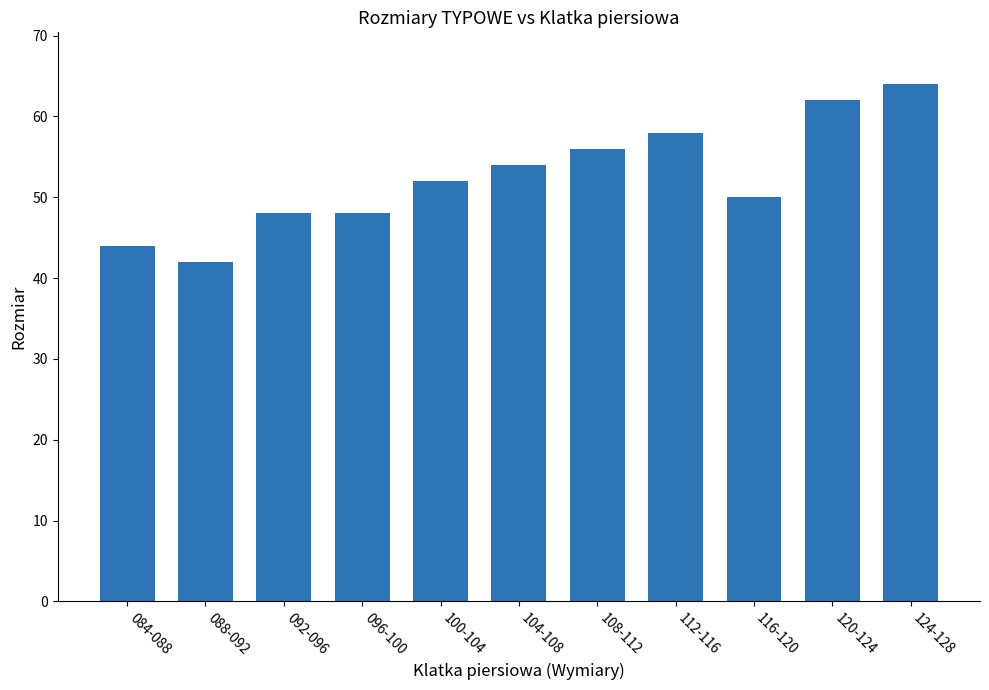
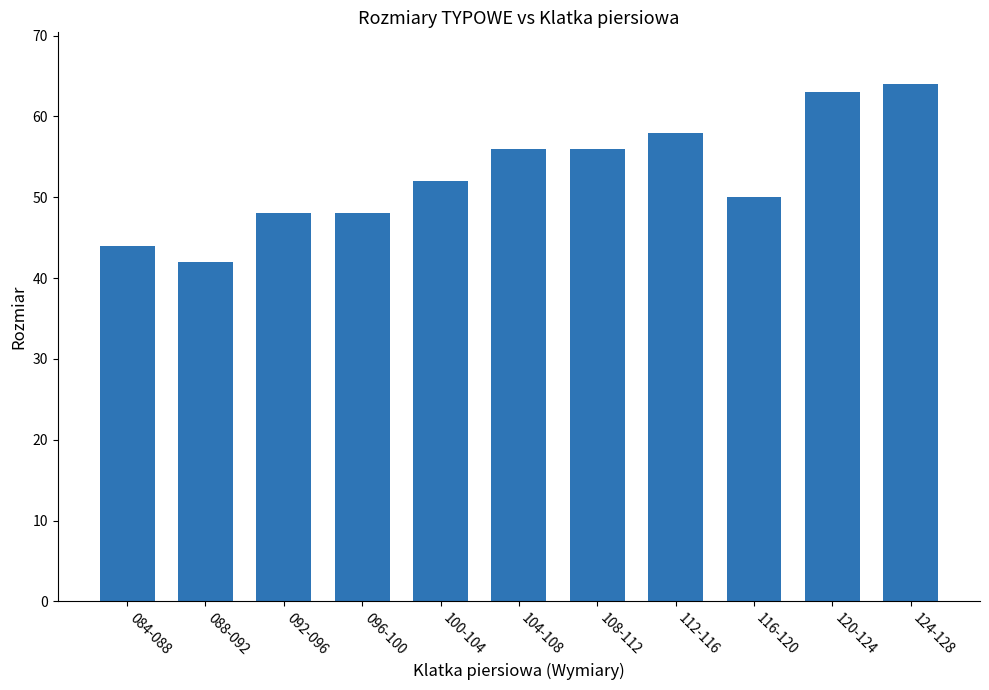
  {
    "084-088": 44,
    "088-092": 42,
    "092-096": 48,
    "096-100": 48,
    "100-104": 52,
-   "104-108": 54,
+   "104-108": 56,
    "108-112": 56,
    "112-116": 58,
    "116-120": 50,
-   "120-124": 62,
+   "120-124": 63,
    "124-128": 64
  }
